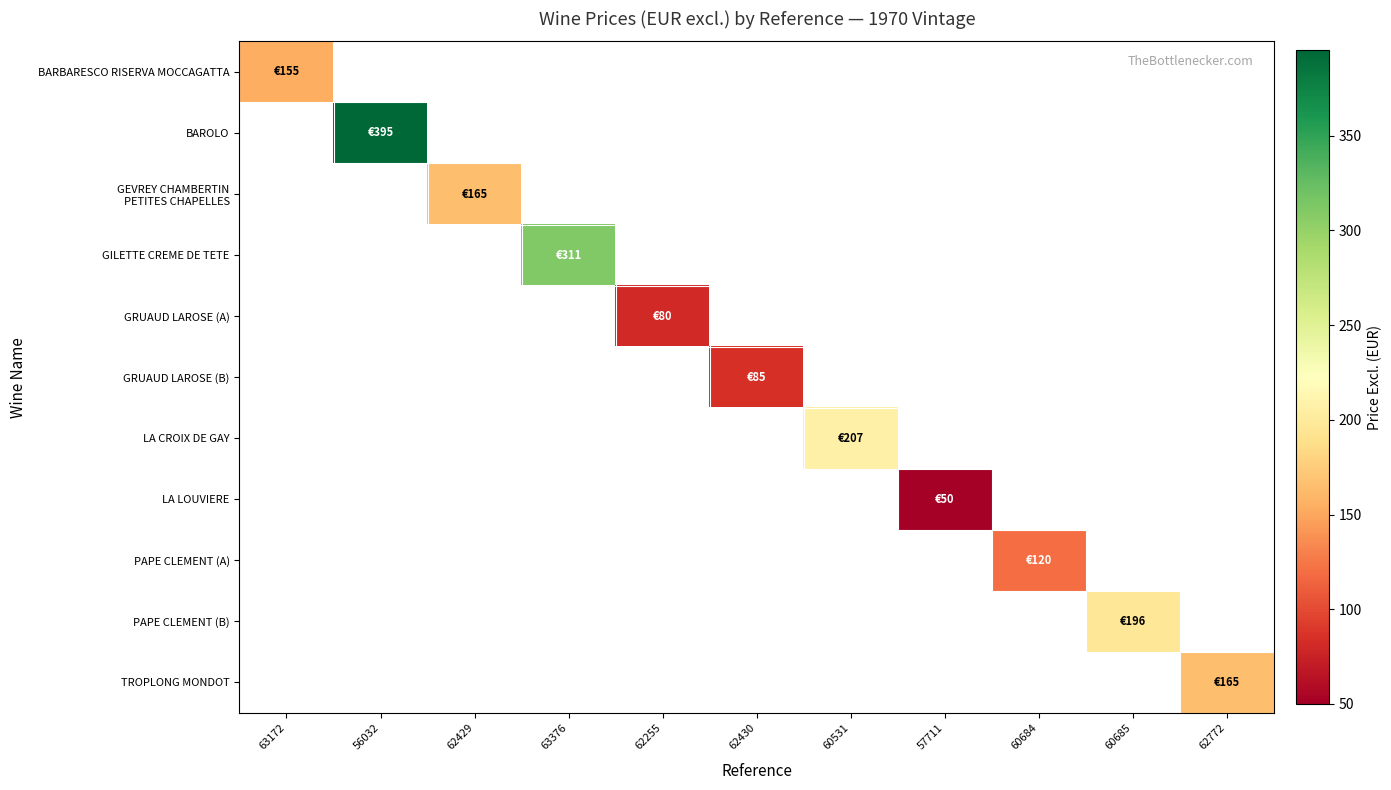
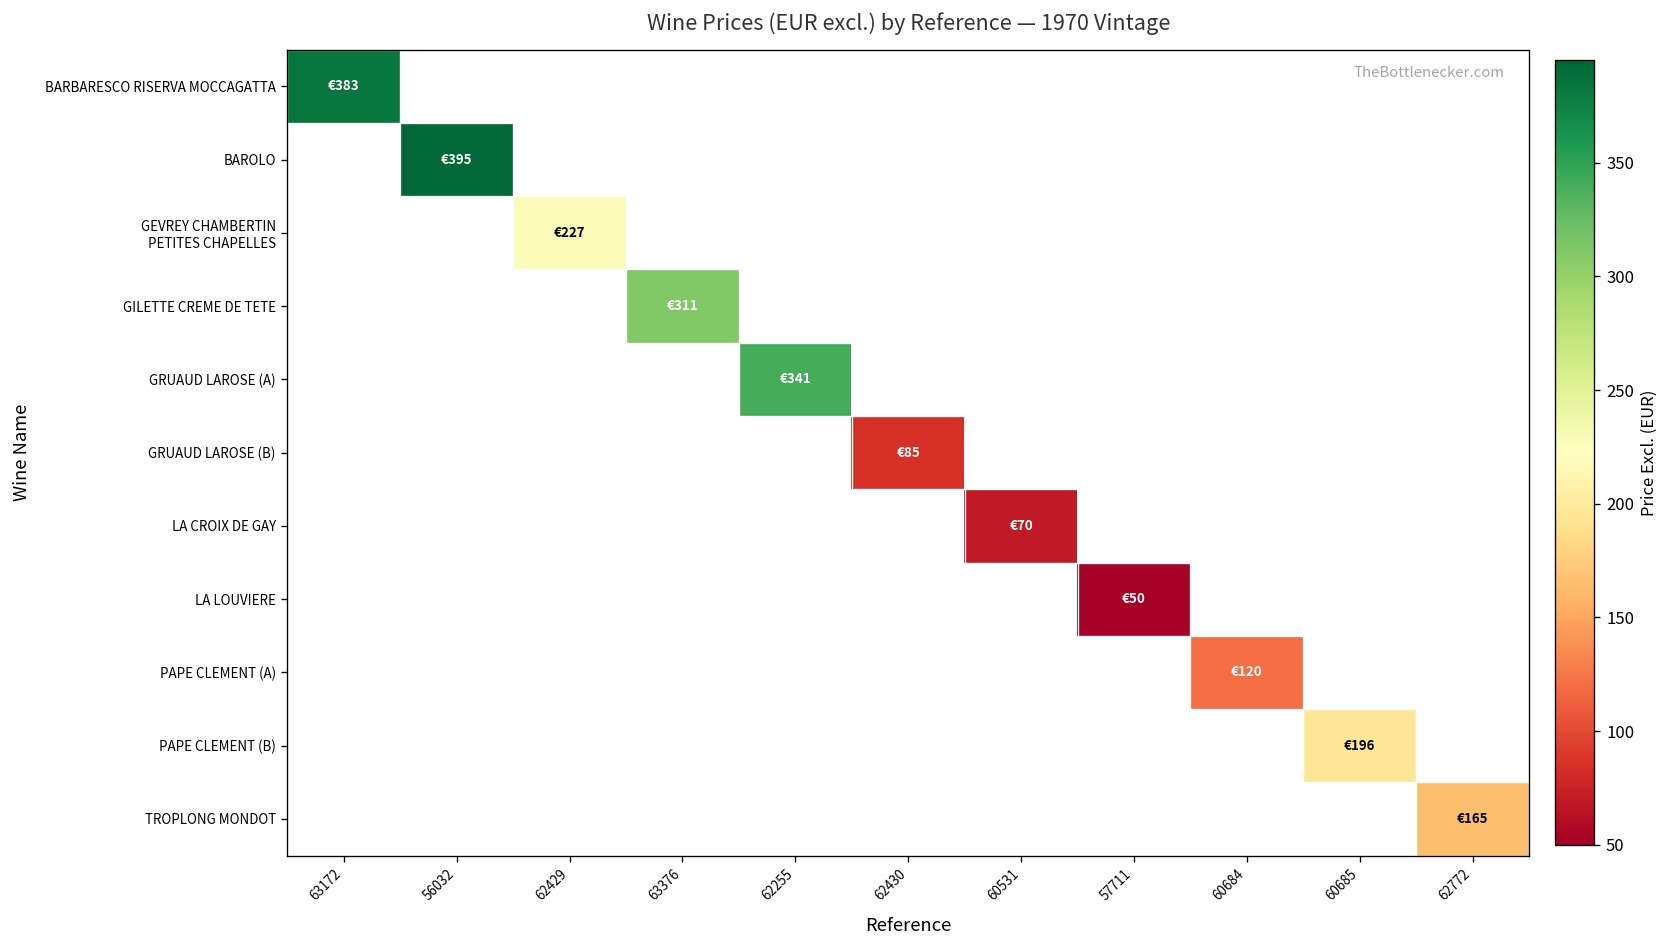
  {
    "BARBARESCO RISERVA MOCCAGATTA": {
-     "63172": "€155"
+     "63172": "€383"
    },
    "BAROLO": {
      "56032": "€395"
    },
    "GEVREY CHAMBERTIN PETITES CHAPELLES": {
-     "62429": "€165"
+     "62429": "€227"
    },
    "GILETTE CREME DE TETE": {
      "63376": "€311"
    },
    "GRUAUD LAROSE (A)": {
-     "62255": "€80"
+     "62255": "€341"
    },
    "GRUAUD LAROSE (B)": {
      "62430": "€85"
    },
    "LA CROIX DE GAY": {
-     "60531": "€207"
+     "60531": "€70"
    },
    "LA LOUVIERE": {
      "57711": "€50"
    },
    "PAPE CLEMENT (A)": {
      "60684": "€120"
    },
    "PAPE CLEMENT (B)": {
      "60685": "€196"
    },
    "TROPLONG MONDOT": {
      "62772": "€165"
    }
  }
